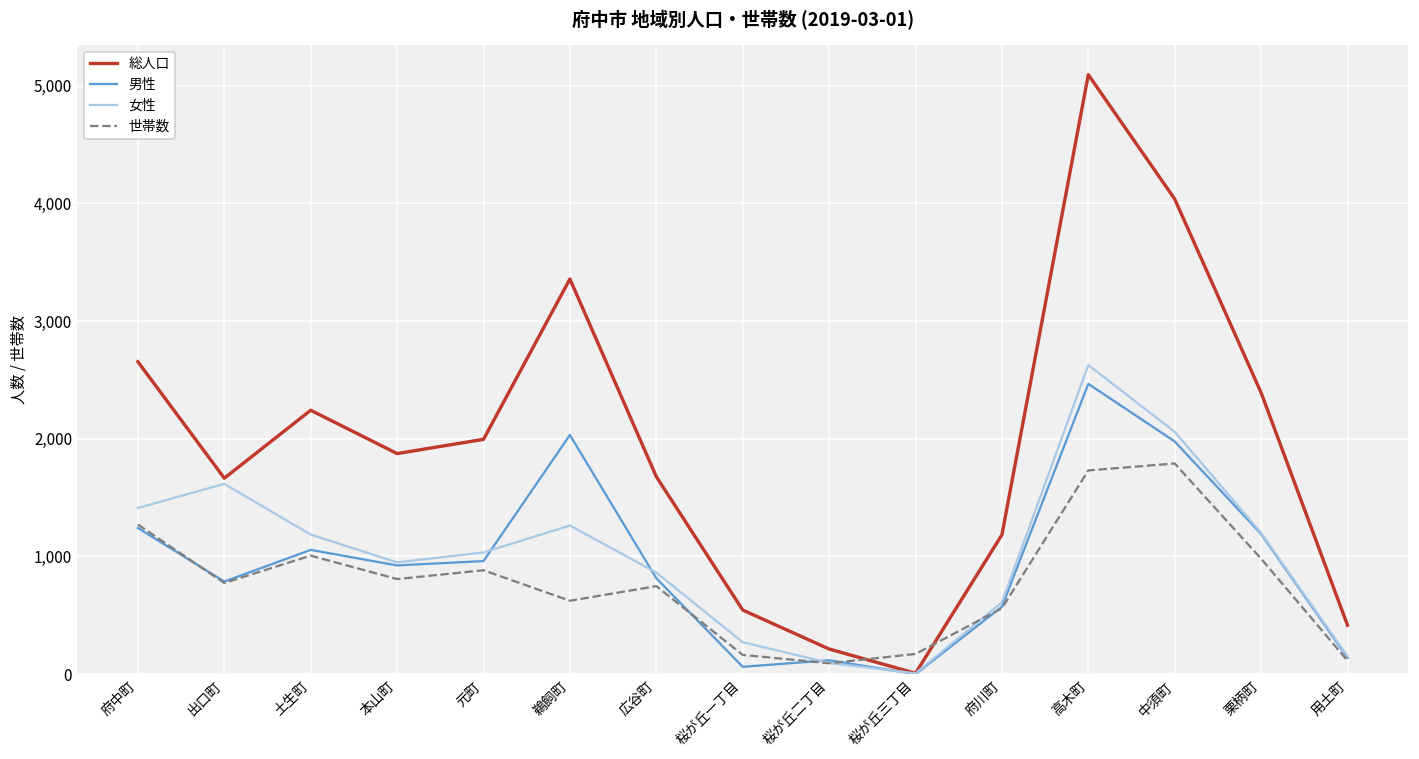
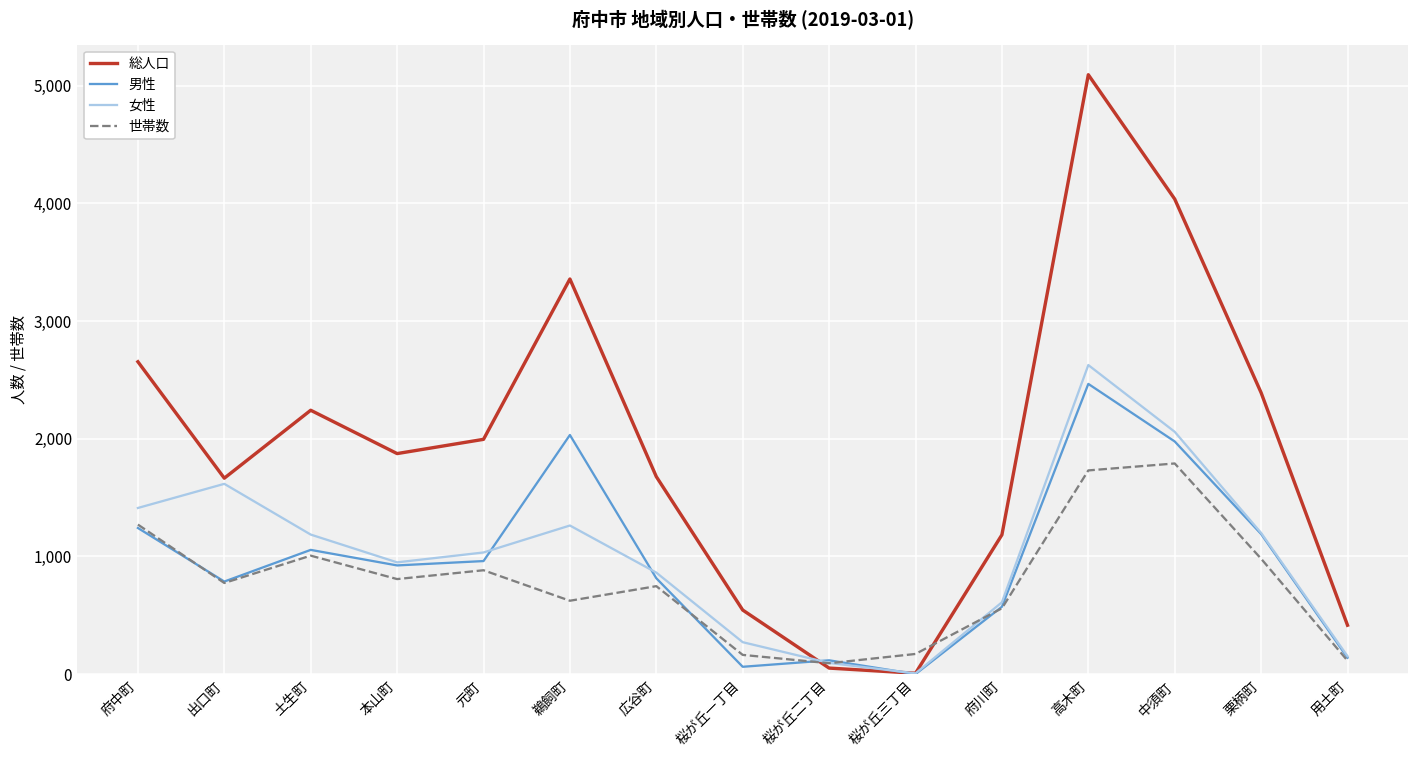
  {
    "総人口": {
      "府中町": "2,650",
      "出口町": "1,670",
      "土生町": "2,240",
      "本山町": "1,870",
      "元町": "2,000",
      "鵜飼町": "3,360",
      "広谷町": "1,680",
      "桜が丘一丁目": "550",
-     "桜が丘二丁目": "210",
+     "桜が丘二丁目": "50",
      "府川町": "1,180",
      "高木町": "5,090",
      "中須町": "4,040",
      "栗柄町": "2,390",
      "用土町": "420"
    },
    "男性": {
      "府中町": "1,240",
      "土生町": "1,060",
      "本山町": "920",
      "元町": "960",
      "鵜飼町": "2,030",
      "広谷町": "820",
      "桜が丘一丁目": "60",
      "高木町": "2,470",
      "中須町": "1,980"
    },
    "女性": {
      "府中町": "1,410",
      "出口町": "1,620",
      "土生町": "1,190",
      "本山町": "950",
      "元町": "1,030",
      "鵜飼町": "1,260",
      "広谷町": "860",
      "桜が丘一丁目": "270",
      "府川町": "610",
      "高木町": "2,630",
      "中須町": "2,060"
    },
    "世帯数": {
      "府中町": "1,270",
      "土生町": "1,010",
      "本山町": "810",
      "元町": "880",
      "鵜飼町": "620",
      "広谷町": "750",
      "桜が丘一丁目": "160",
      "桜が丘三丁目": "170",
      "高木町": "1,730",
      "中須町": "1,790",
      "栗柄町": "980",
      "用土町": "120"
    }
  }
